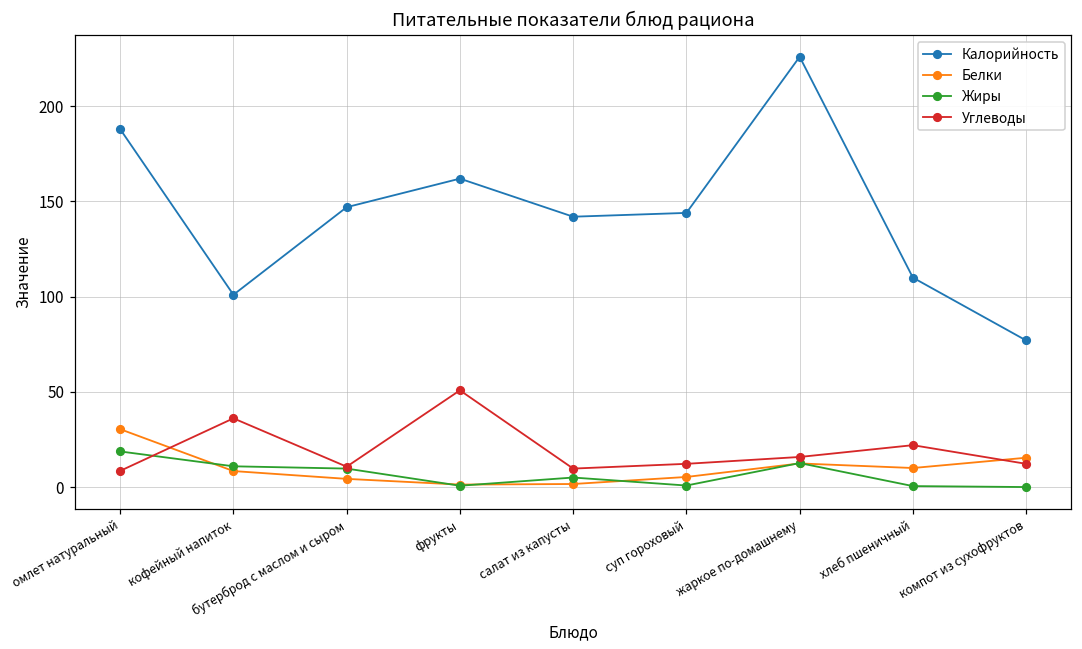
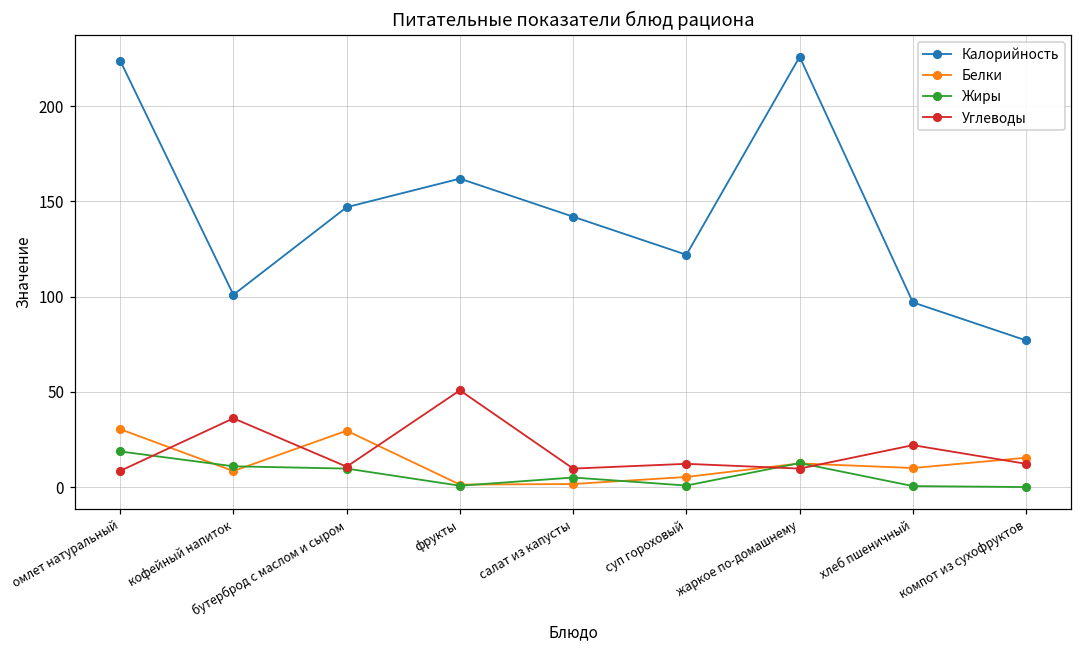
  {
    "Калорийность": {
-     "омлет натуральный": 188,
+     "омлет натуральный": 224,
      "кофейный напиток": 101,
      "бутерброд с маслом и сыром": 147,
      "фрукты": 162,
      "салат из капусты": 142,
-     "суп гороховый": 144,
+     "суп гороховый": 122,
      "жаркое по-домашнему": 226,
-     "хлеб пшеничный": 110,
+     "хлеб пшеничный": 97,
      "компот из сухофруктов": 77
    },
    "Белки": {
      "омлет натуральный": 30,
      "кофейный напиток": 8,
-     "бутерброд с маслом и сыром": 4,
+     "бутерброд с маслом и сыром": 30,
      "салат из капусты": 2,
      "суп гороховый": 5,
      "хлеб пшеничный": 10,
      "компот из сухофруктов": 15
    },
    "Жиры": {
      "омлет натуральный": 19,
      "кофейный напиток": 11,
      "салат из капусты": 5,
      "суп гороховый": 1,
      "хлеб пшеничный": 1,
      "компот из сухофруктов": 0
    },
    "Углеводы": {
      "омлет натуральный": 9,
      "кофейный напиток": 36,
      "фрукты": 51,
      "салат из капусты": 10,
      "суп гороховый": 12,
-     "жаркое по-домашнему": 16,
+     "жаркое по-домашнему": 10,
      "хлеб пшеничный": 22,
      "компот из сухофруктов": 12
    }
  }
